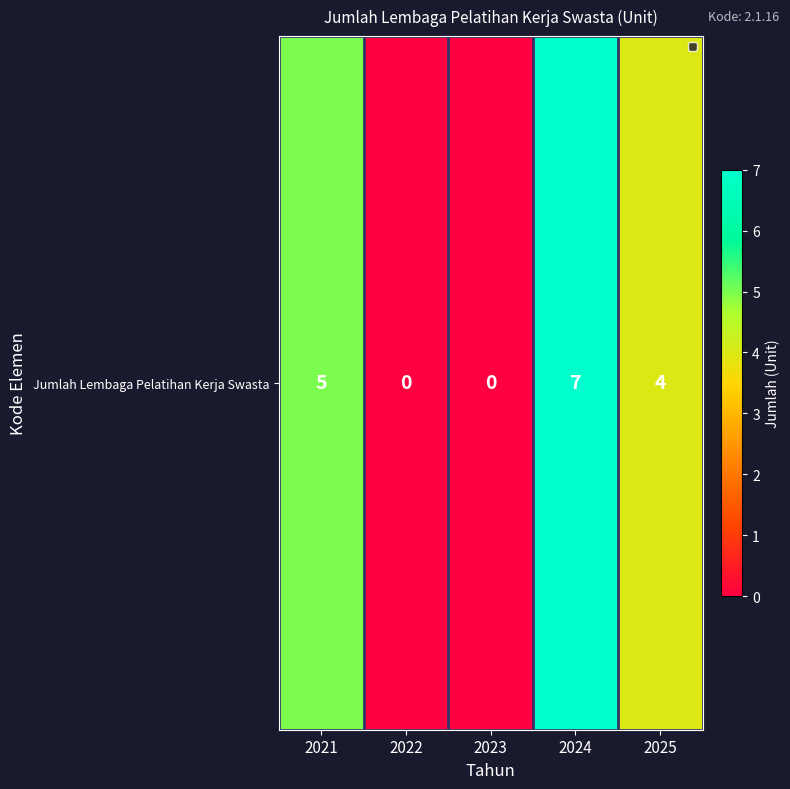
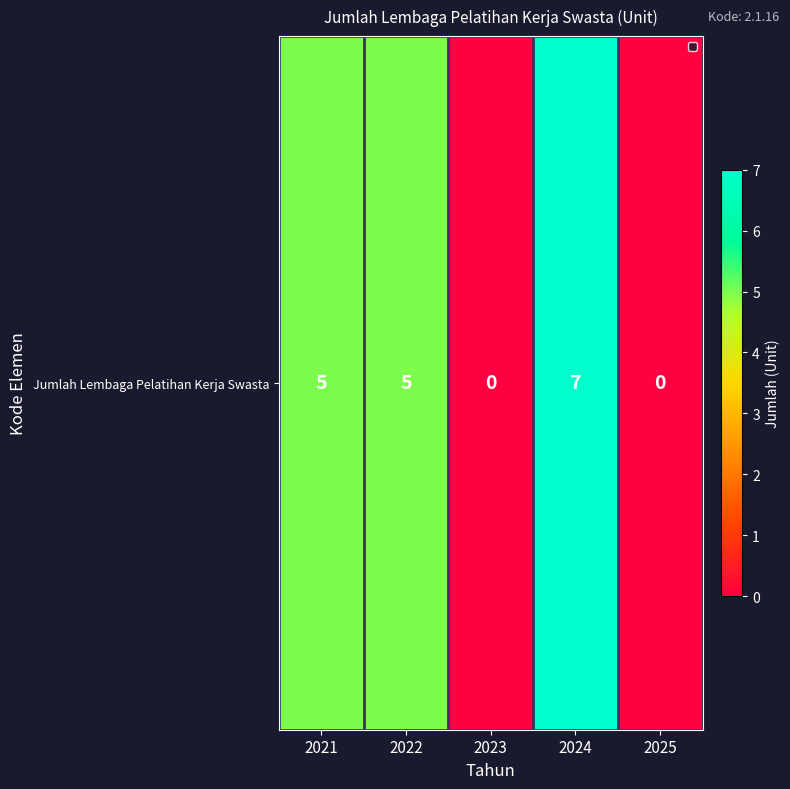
  {
    "Jumlah Lembaga Pelatihan Kerja Swasta": {
      "2021": 5,
-     "2022": 0,
+     "2022": 5,
      "2023": 0,
      "2024": 7,
-     "2025": 4
+     "2025": 0
    }
  }
